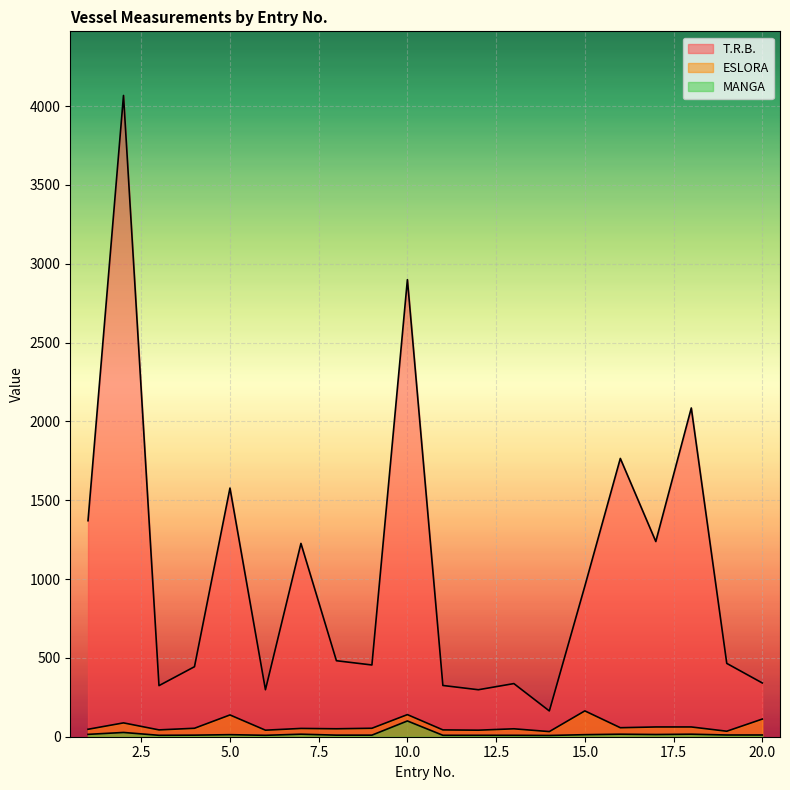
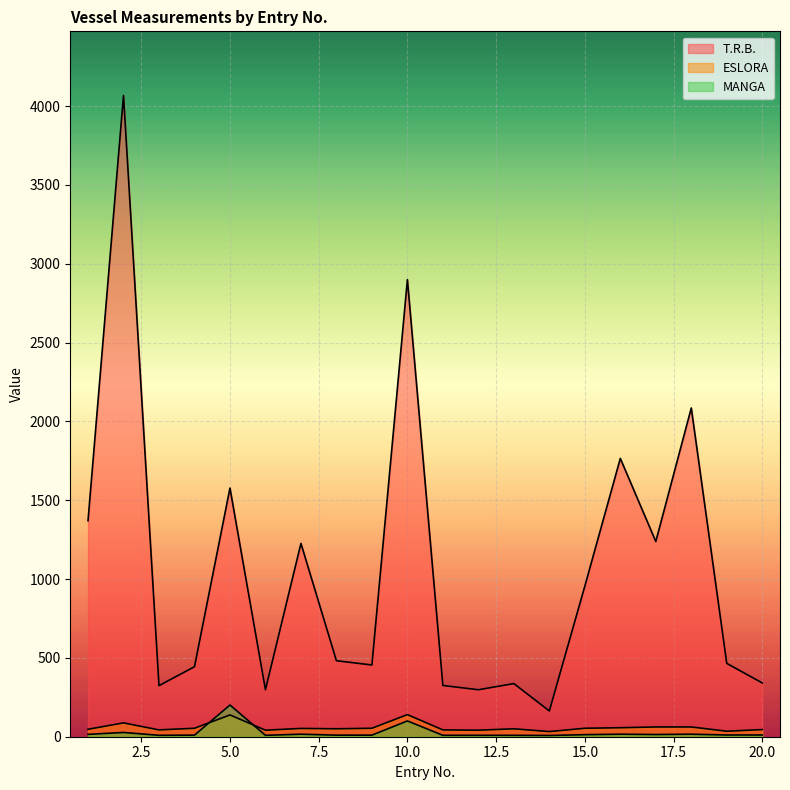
  {
    "T.R.B.": {
      "5.0": 1580,
      "10.0": 2900,
      "15.0": 960,
      "20.0": 340
    },
    "ESLORA": {
      "5.0": 140,
      "10.0": 140,
-     "15.0": 160,
-     "20.0": 110
+     "15.0": 50,
+     "20.0": 50
    },
    "MANGA": {
-     "5.0": 10,
+     "5.0": 200,
      "10.0": 100,
      "15.0": 10,
      "20.0": 10
    }
  }
